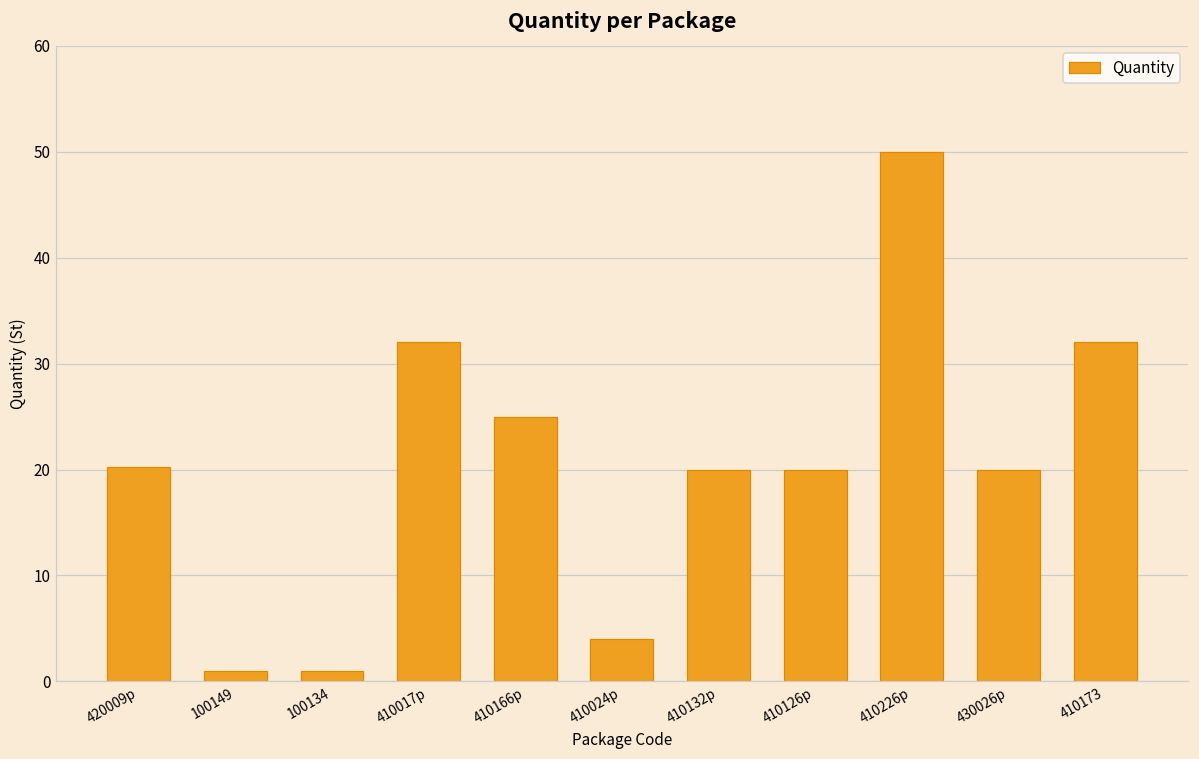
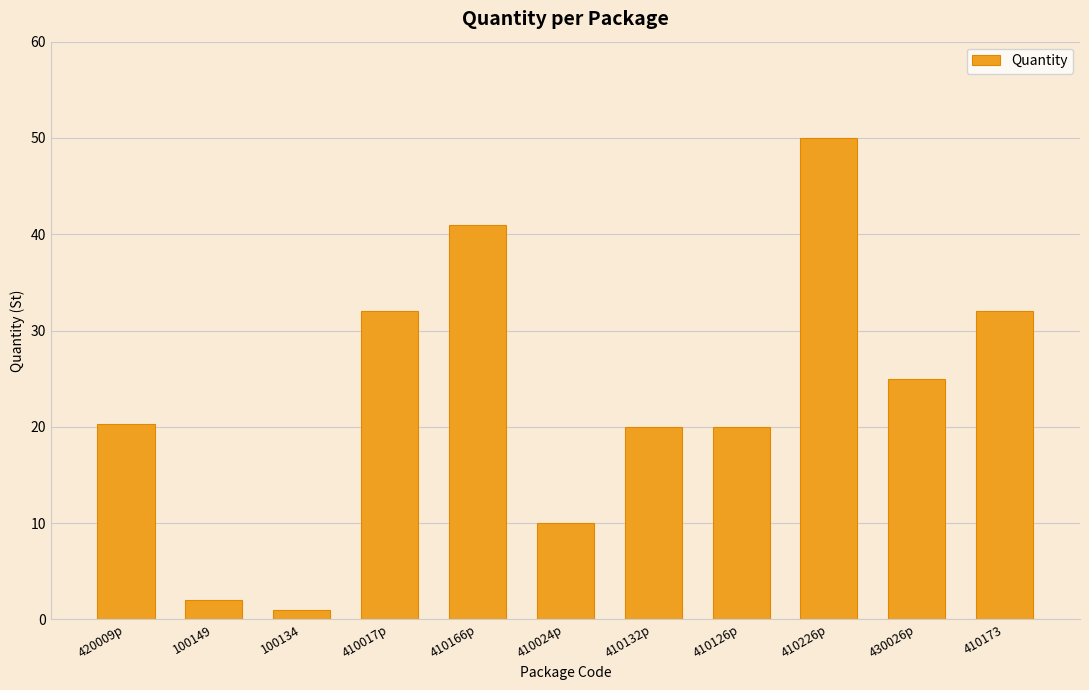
  {
    "420009p": 20,
-   "100149": 1,
+   "100149": 2,
    "100134": 1,
    "410017p": 32,
-   "410166p": 25,
-   "410024p": 4,
+   "410166p": 41,
+   "410024p": 10,
    "410132p": 20,
    "410126p": 20,
    "410226p": 50,
-   "430026p": 20,
+   "430026p": 25,
    "410173": 32
  }
